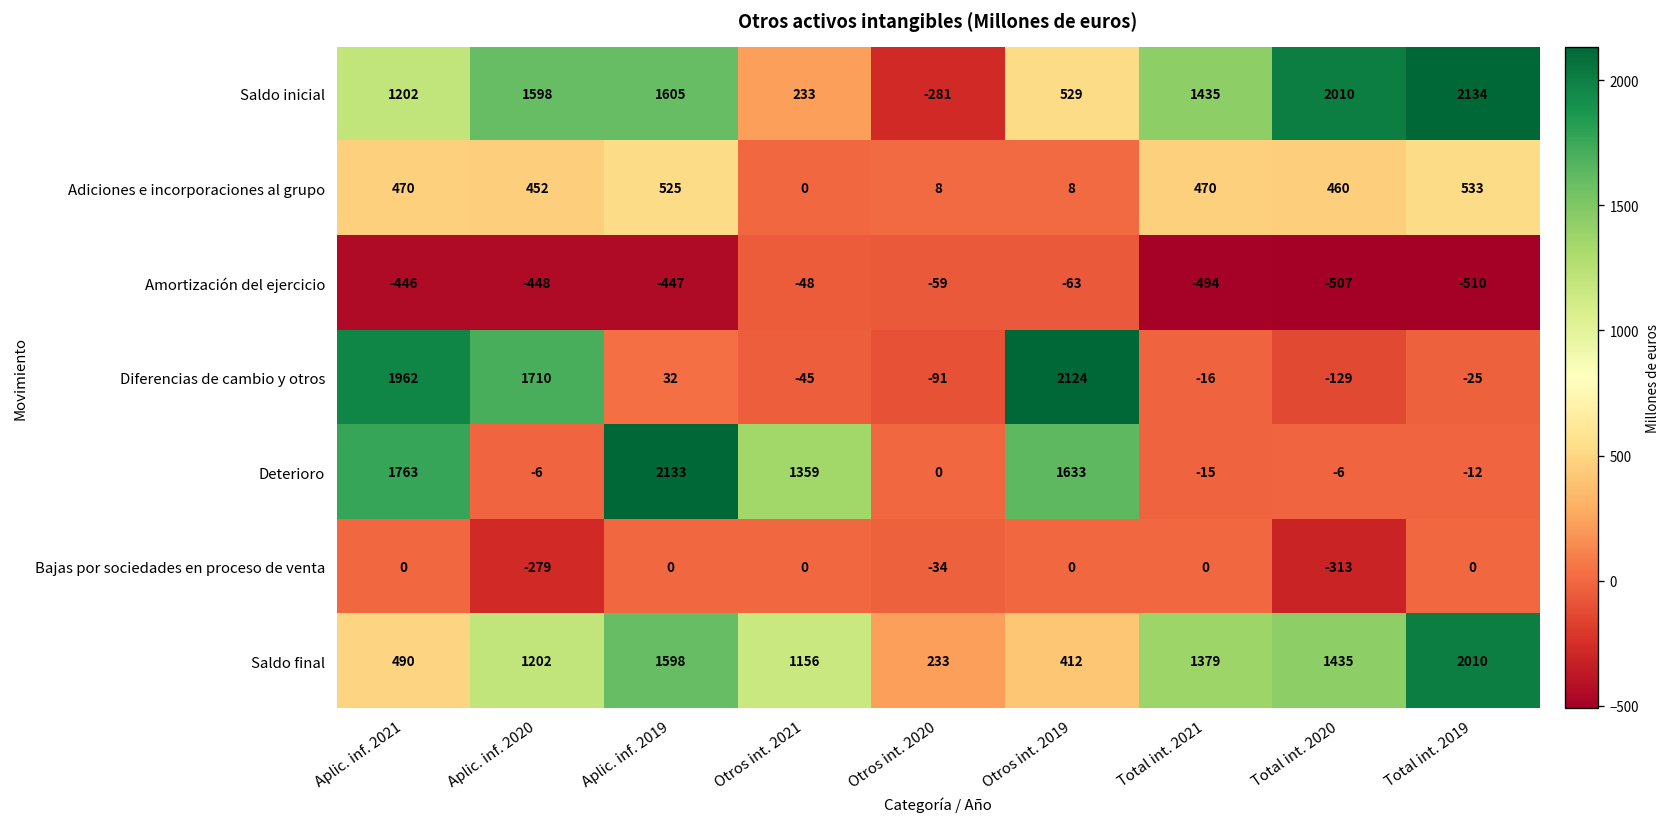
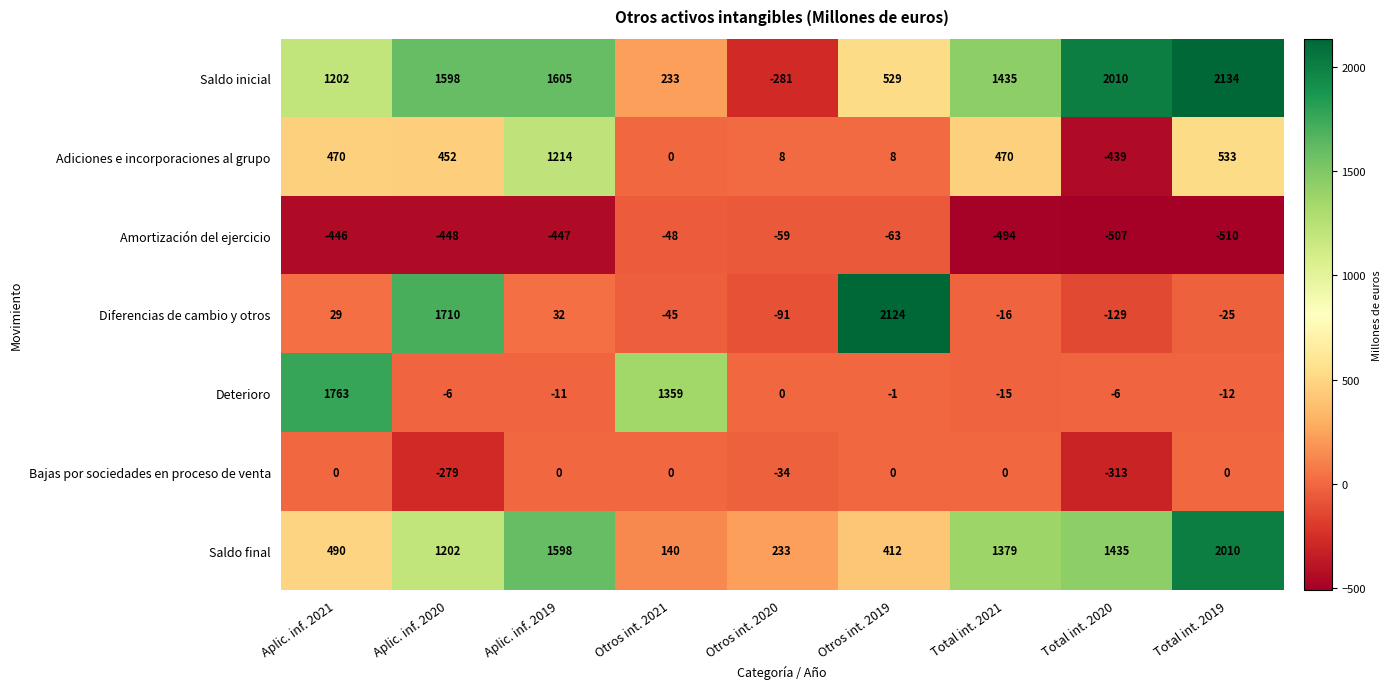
  {
    "Saldo inicial": {
      "Aplic. inf. 2021": 1202,
      "Aplic. inf. 2020": 1598,
      "Aplic. inf. 2019": 1605,
      "Otros int. 2021": 233,
      "Otros int. 2020": -281,
      "Otros int. 2019": 529,
      "Total int. 2021": 1435,
      "Total int. 2020": 2010,
      "Total int. 2019": 2134
    },
    "Adiciones e incorporaciones al grupo": {
      "Aplic. inf. 2021": 470,
      "Aplic. inf. 2020": 452,
-     "Aplic. inf. 2019": 525,
+     "Aplic. inf. 2019": 1214,
      "Otros int. 2021": 0,
      "Otros int. 2020": 8,
      "Otros int. 2019": 8,
      "Total int. 2021": 470,
-     "Total int. 2020": 460,
+     "Total int. 2020": -439,
      "Total int. 2019": 533
    },
    "Amortización del ejercicio": {
      "Aplic. inf. 2021": -446,
      "Aplic. inf. 2020": -448,
      "Aplic. inf. 2019": -447,
      "Otros int. 2021": -48,
      "Otros int. 2020": -59,
      "Otros int. 2019": -63,
      "Total int. 2021": -494,
      "Total int. 2020": -507,
      "Total int. 2019": -510
    },
    "Diferencias de cambio y otros": {
-     "Aplic. inf. 2021": 1962,
+     "Aplic. inf. 2021": 29,
      "Aplic. inf. 2020": 1710,
      "Aplic. inf. 2019": 32,
      "Otros int. 2021": -45,
      "Otros int. 2020": -91,
      "Otros int. 2019": 2124,
      "Total int. 2021": -16,
      "Total int. 2020": -129,
      "Total int. 2019": -25
    },
    "Deterioro": {
      "Aplic. inf. 2021": 1763,
      "Aplic. inf. 2020": -6,
-     "Aplic. inf. 2019": 2133,
+     "Aplic. inf. 2019": -11,
      "Otros int. 2021": 1359,
      "Otros int. 2020": 0,
-     "Otros int. 2019": 1633,
+     "Otros int. 2019": -1,
      "Total int. 2021": -15,
      "Total int. 2020": -6,
      "Total int. 2019": -12
    },
    "Bajas por sociedades en proceso de venta": {
      "Aplic. inf. 2021": 0,
      "Aplic. inf. 2020": -279,
      "Aplic. inf. 2019": 0,
      "Otros int. 2021": 0,
      "Otros int. 2020": -34,
      "Otros int. 2019": 0,
      "Total int. 2021": 0,
      "Total int. 2020": -313,
      "Total int. 2019": 0
    },
    "Saldo final": {
      "Aplic. inf. 2021": 490,
      "Aplic. inf. 2020": 1202,
      "Aplic. inf. 2019": 1598,
-     "Otros int. 2021": 1156,
+     "Otros int. 2021": 140,
      "Otros int. 2020": 233,
      "Otros int. 2019": 412,
      "Total int. 2021": 1379,
      "Total int. 2020": 1435,
      "Total int. 2019": 2010
    }
  }
